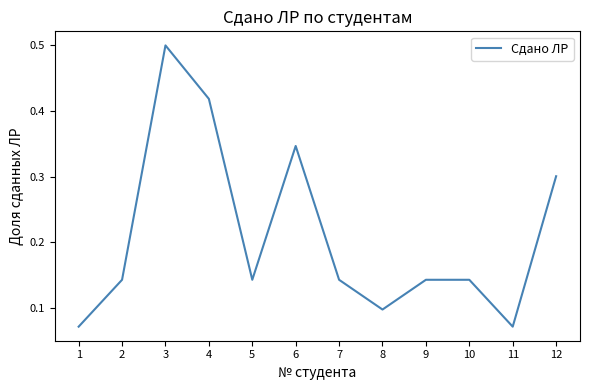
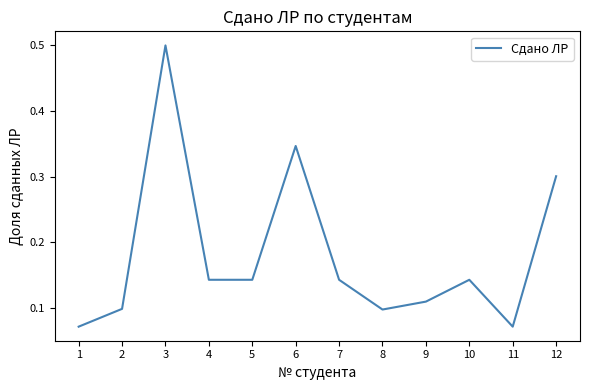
  {
    "1": 0.07,
-   "2": 0.14,
+   "2": 0.10,
    "3": 0.50,
-   "4": 0.42,
+   "4": 0.14,
    "5": 0.14,
    "6": 0.35,
    "7": 0.14,
    "8": 0.10,
-   "9": 0.14,
+   "9": 0.11,
    "10": 0.14,
    "11": 0.07,
    "12": 0.30
  }
